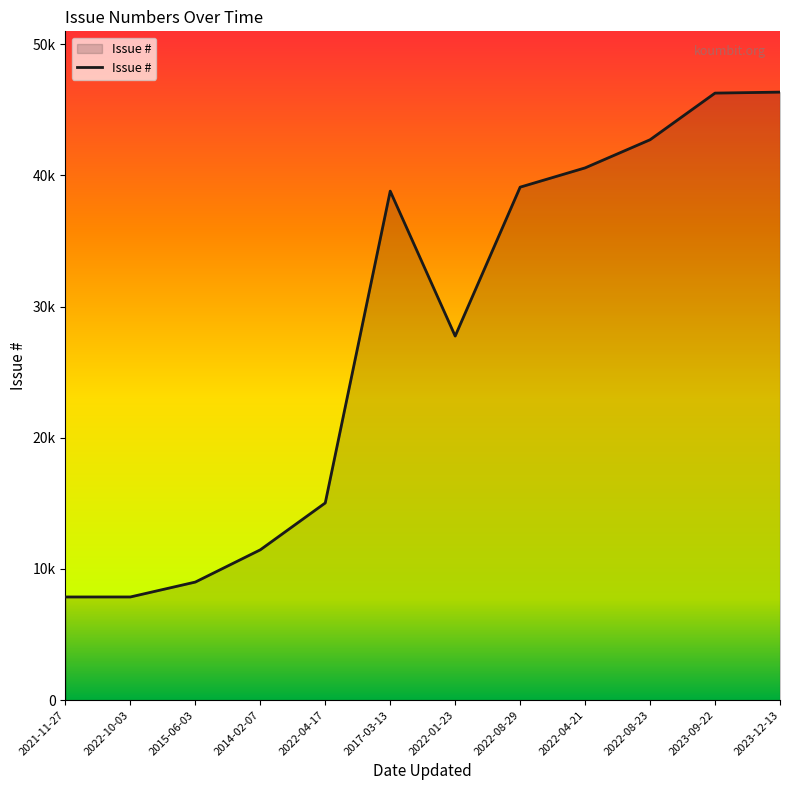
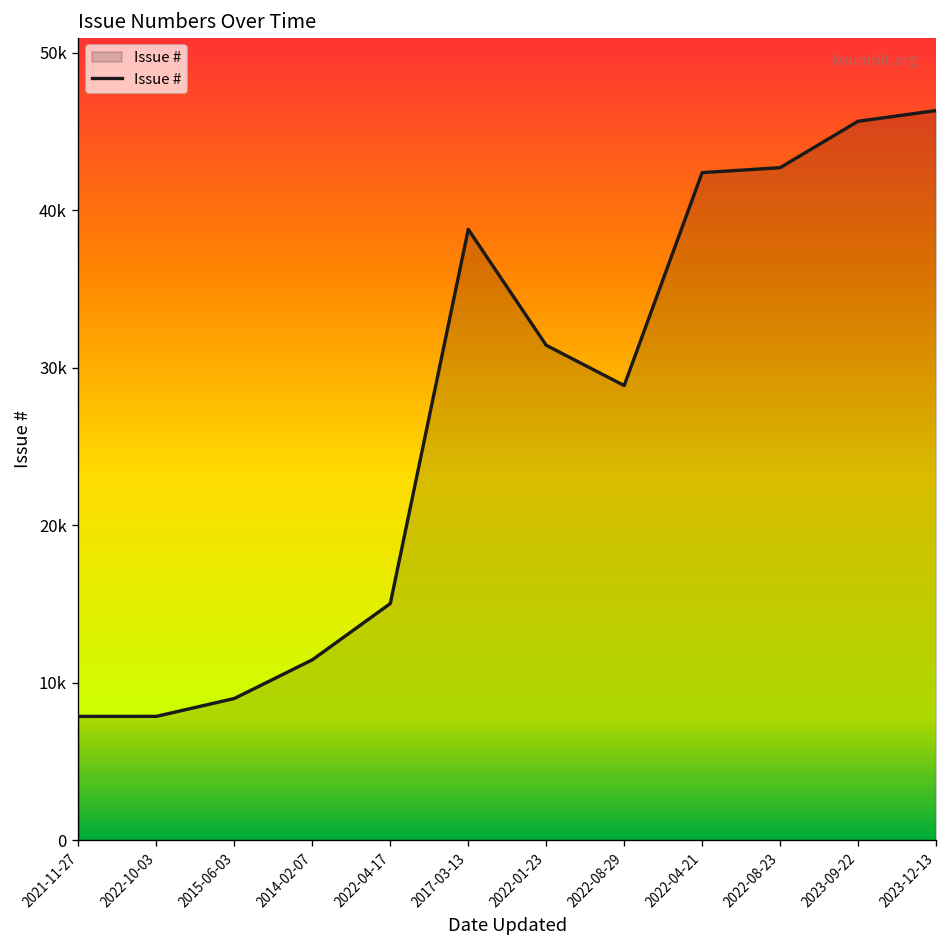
  {
    "2021-11-27": 7900,
    "2022-10-03": 7900,
    "2015-06-03": 9000,
    "2014-02-07": 11500,
    "2022-04-17": 15000,
    "2017-03-13": 38800,
-   "2022-01-23": 27700,
-   "2022-08-29": 39100,
-   "2022-04-21": 40600,
+   "2022-01-23": 31400,
+   "2022-08-29": 28900,
+   "2022-04-21": 42400,
    "2022-08-23": 42700,
-   "2023-09-22": 46300,
+   "2023-09-22": 45700,
    "2023-12-13": 46300
  }
